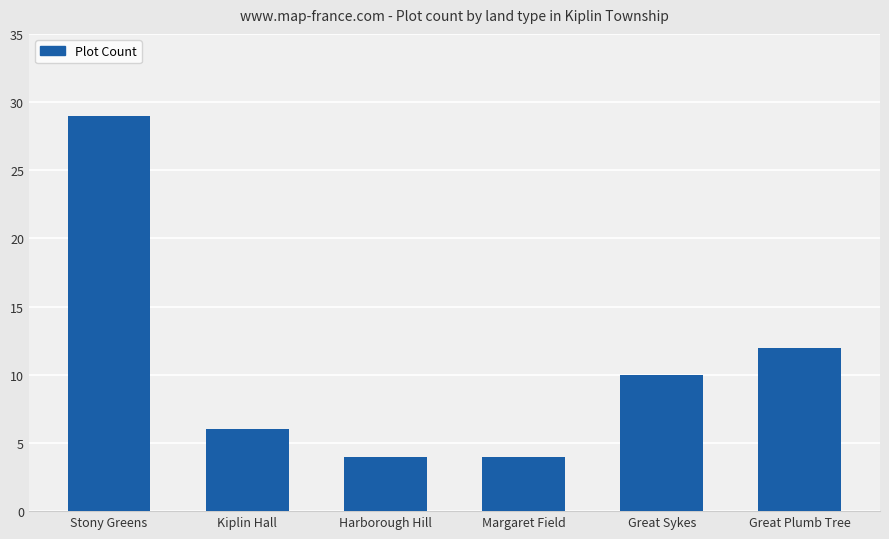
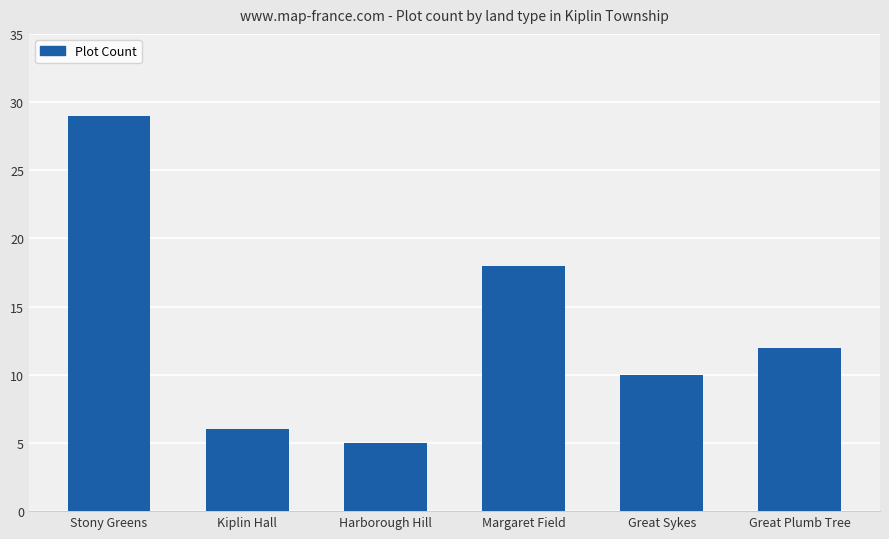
  {
    "Stony Greens": 29,
    "Kiplin Hall": 6,
-   "Harborough Hill": 4,
-   "Margaret Field": 4,
+   "Harborough Hill": 5,
+   "Margaret Field": 18,
    "Great Sykes": 10,
    "Great Plumb Tree": 12
  }
